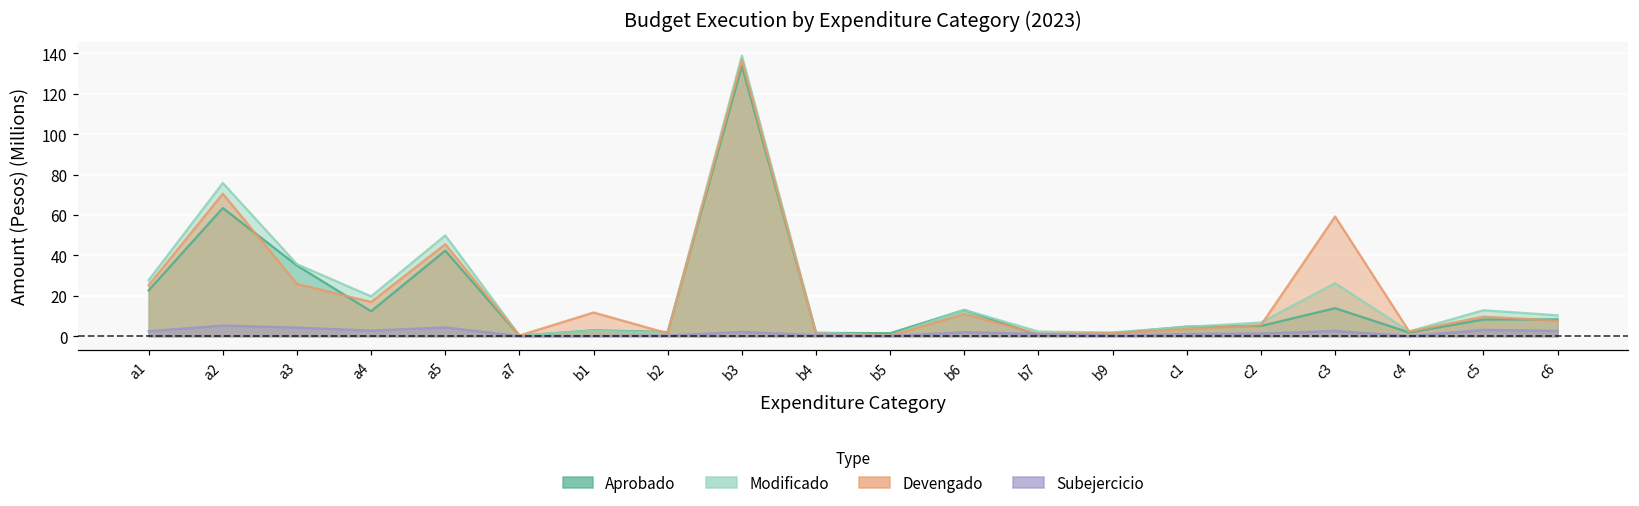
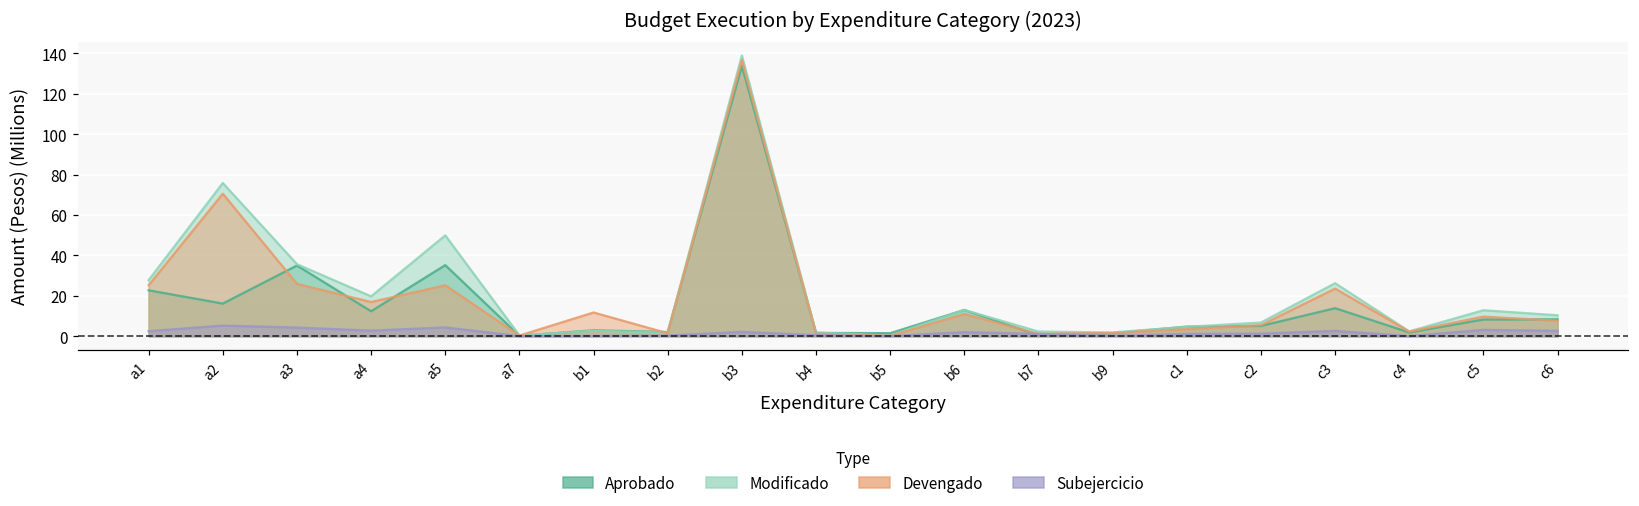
  {
    "Aprobado": {
      "a1": 23,
-     "a2": 63,
+     "a2": 16,
      "a4": 12,
-     "a5": 42,
+     "a5": 35,
      "b3": 134,
      "c3": 14,
      "c5": 8
    },
    "Devengado": {
      "a1": 25,
      "a2": 71,
      "a3": 26,
      "a4": 17,
-     "a5": 46,
+     "a5": 25,
      "b1": 12,
      "b3": 137,
      "b6": 11,
-     "c3": 59,
+     "c3": 24,
      "c5": 10
    }
  }
